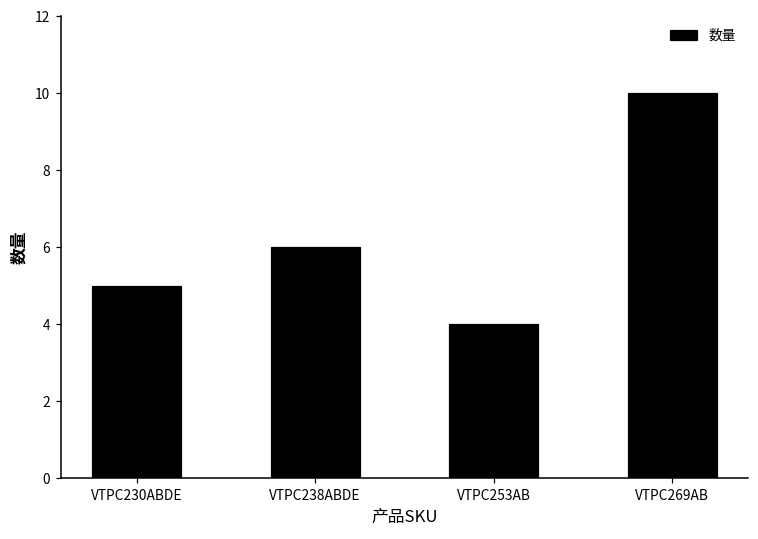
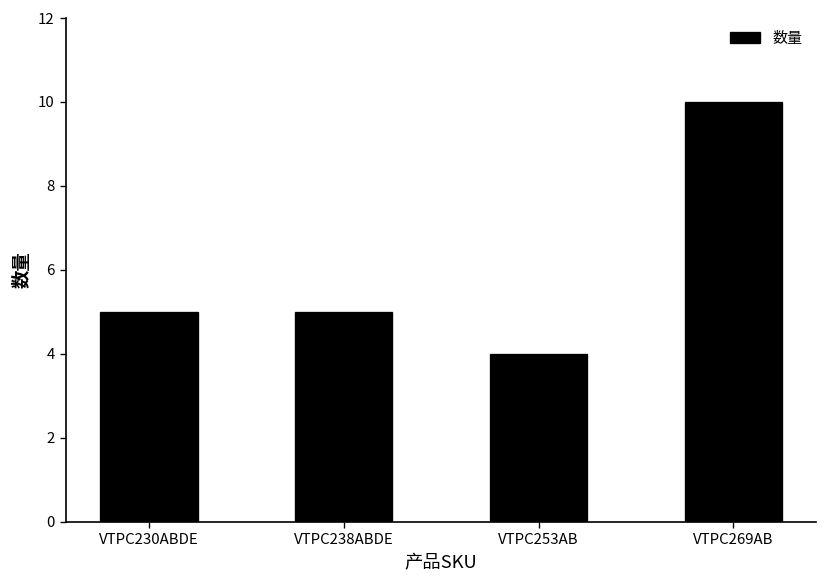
  {
    "VTPC230ABDE": 5,
-   "VTPC238ABDE": 6,
+   "VTPC238ABDE": 5,
    "VTPC253AB": 4,
    "VTPC269AB": 10
  }
